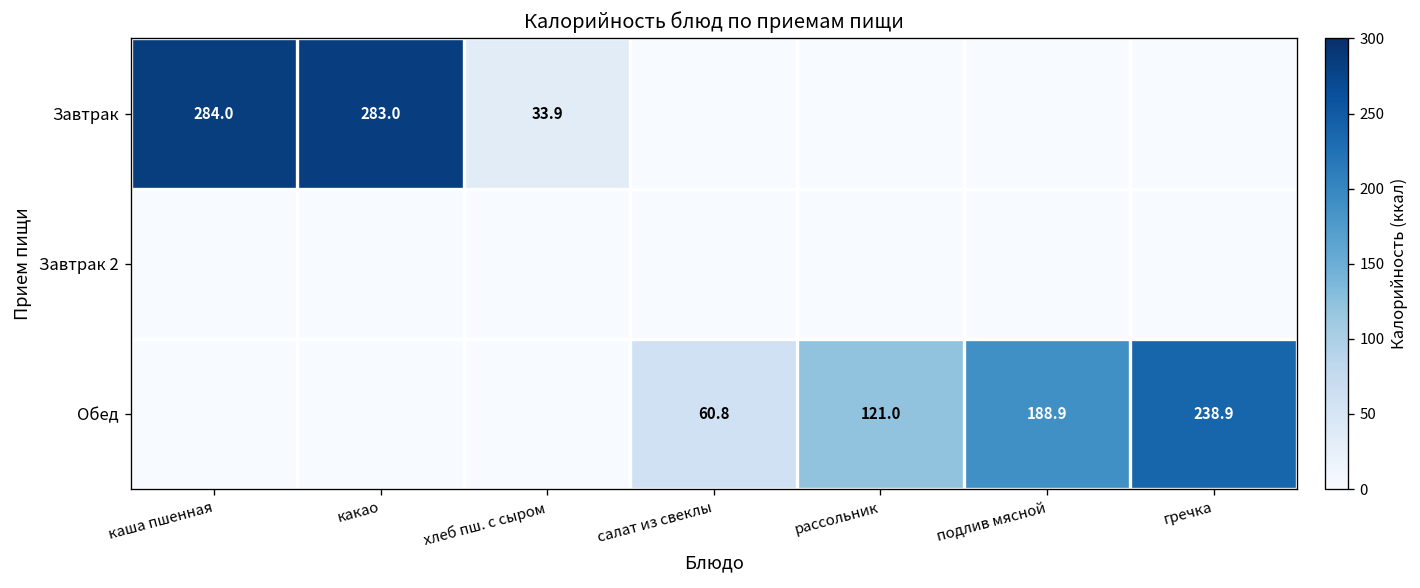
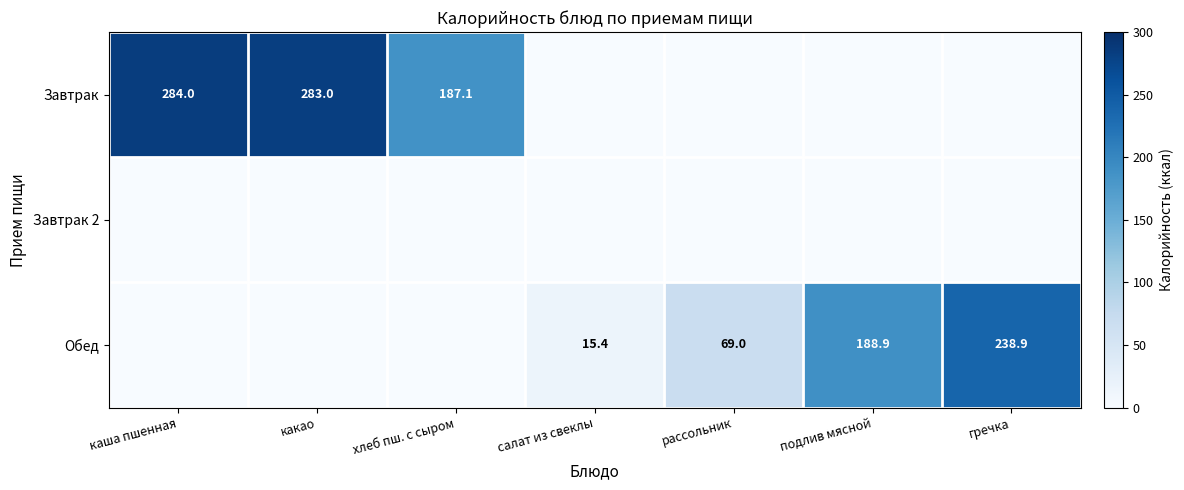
  {
    "Завтрак": {
      "каша пшенная": 284.0,
      "какао": 283.0,
-     "хлеб пш. с сыром": 33.9
+     "хлеб пш. с сыром": 187.1
    },
    "Обед": {
-     "салат из свеклы": 60.8,
-     "рассольник": 121.0,
+     "салат из свеклы": 15.4,
+     "рассольник": 69.0,
      "подлив мясной": 188.9,
      "гречка": 238.9
    }
  }
